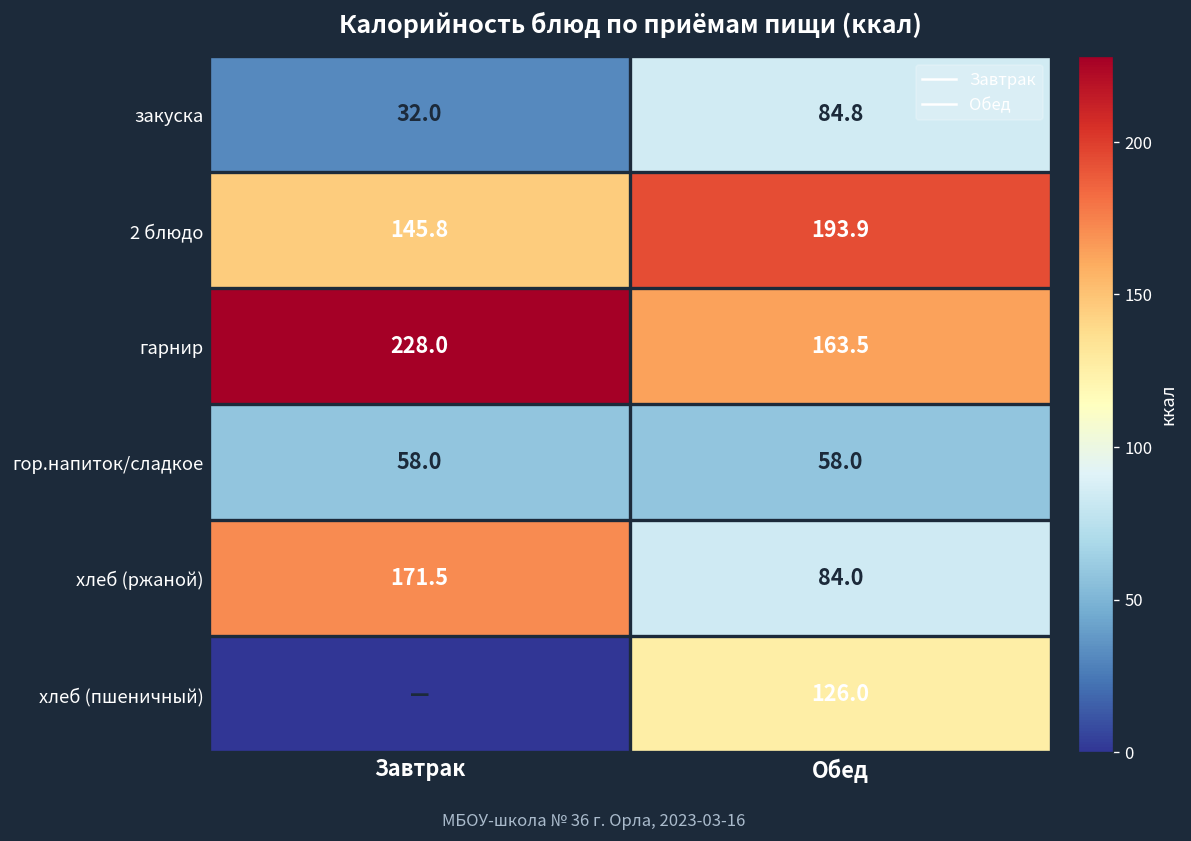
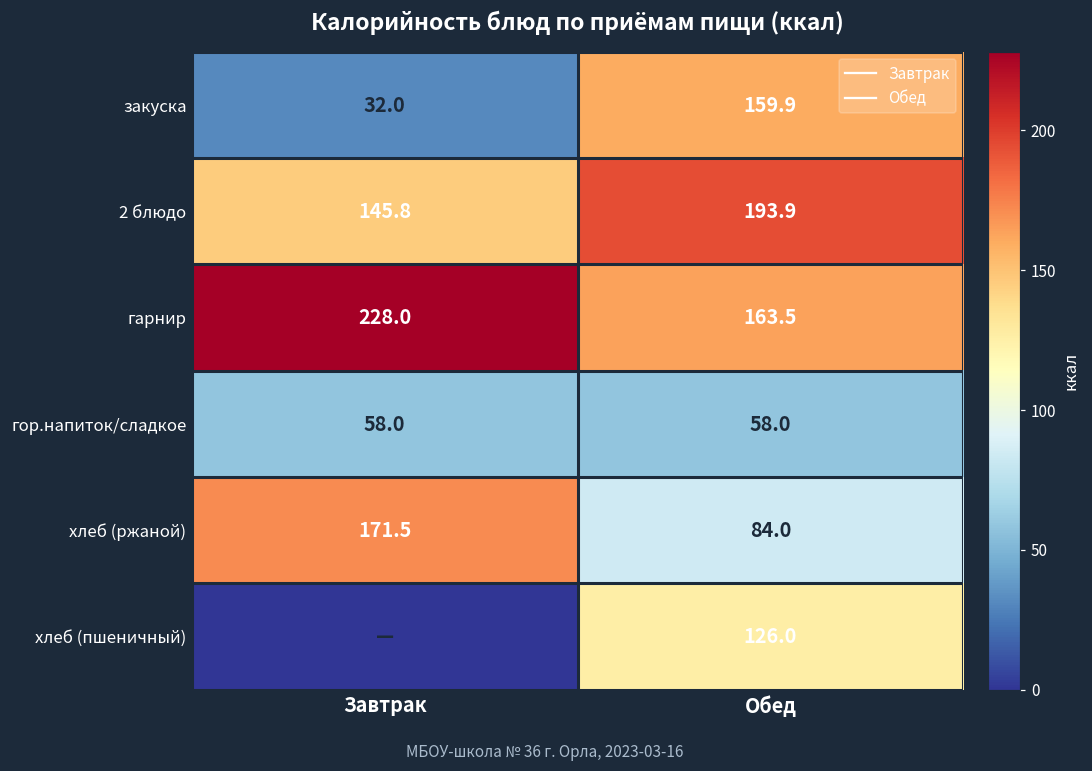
  {
    "закуска": {
      "Завтрак": 32.0,
-     "Обед": 84.8
+     "Обед": 159.9
    },
    "2 блюдо": {
      "Завтрак": 145.8,
      "Обед": 193.9
    },
    "гарнир": {
      "Завтрак": 228.0,
      "Обед": 163.5
    },
    "гор.напиток/сладкое": {
      "Завтрак": 58.0,
      "Обед": 58.0
    },
    "хлеб (ржаной)": {
      "Завтрак": 171.5,
      "Обед": 84.0
    },
    "хлеб (пшеничный)": {
      "Обед": 126.0
    }
  }
